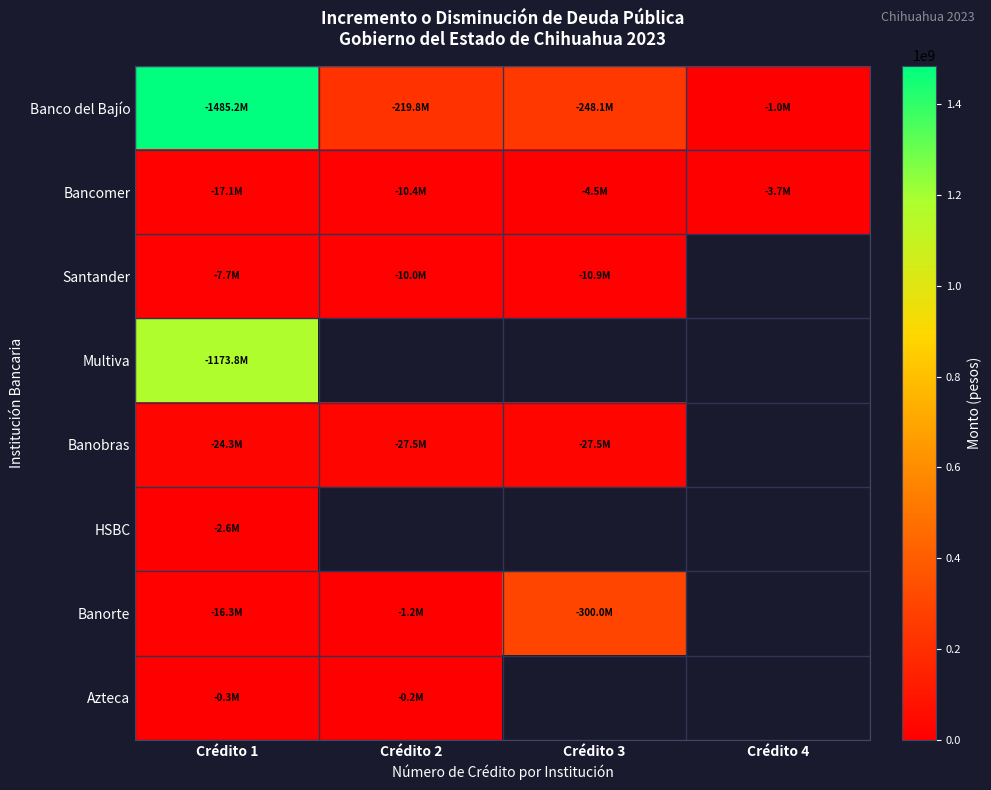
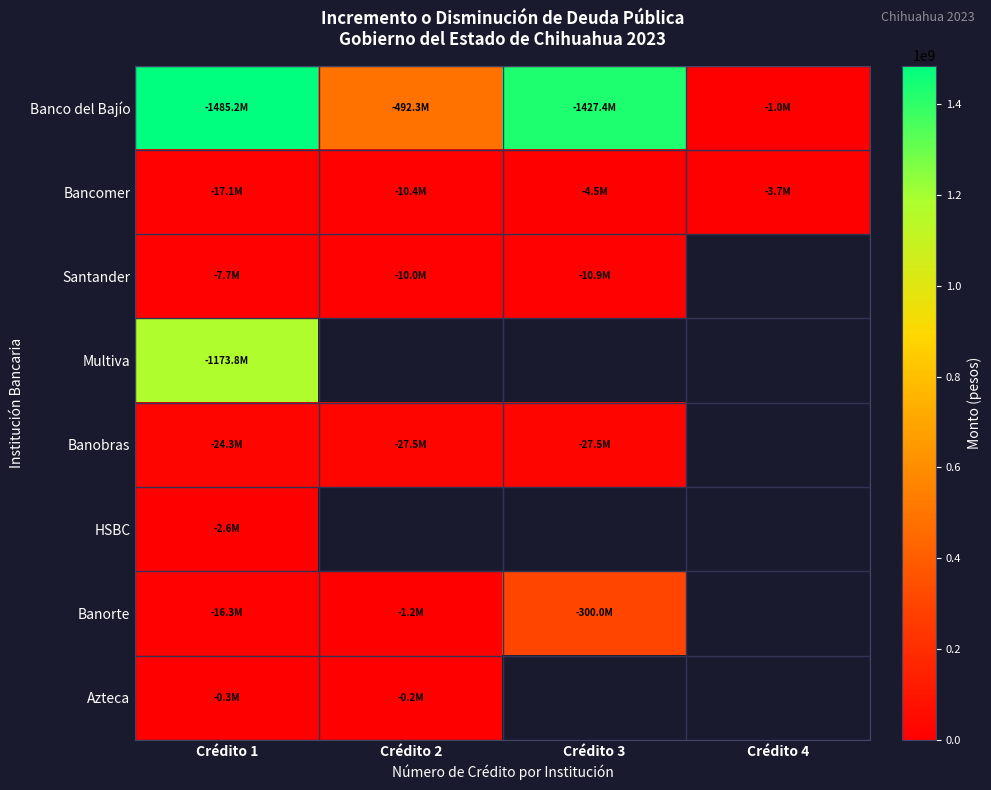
  {
    "Banco del Bajío": {
      "Crédito 1": "-1485.2M",
-     "Crédito 2": "-219.8M",
-     "Crédito 3": "-248.1M",
+     "Crédito 2": "-492.3M",
+     "Crédito 3": "-1427.4M",
      "Crédito 4": "-1.0M"
    },
    "Bancomer": {
      "Crédito 1": "-17.1M",
      "Crédito 2": "-10.4M",
      "Crédito 3": "-4.5M",
      "Crédito 4": "-3.7M"
    },
    "Santander": {
      "Crédito 1": "-7.7M",
      "Crédito 2": "-10.0M",
      "Crédito 3": "-10.9M"
    },
    "Multiva": {
      "Crédito 1": "-1173.8M"
    },
    "Banobras": {
      "Crédito 1": "-24.3M",
      "Crédito 2": "-27.5M",
      "Crédito 3": "-27.5M"
    },
    "HSBC": {
      "Crédito 1": "-2.6M"
    },
    "Banorte": {
      "Crédito 1": "-16.3M",
      "Crédito 2": "-1.2M",
      "Crédito 3": "-300.0M"
    },
    "Azteca": {
      "Crédito 1": "-0.3M",
      "Crédito 2": "-0.2M"
    }
  }
